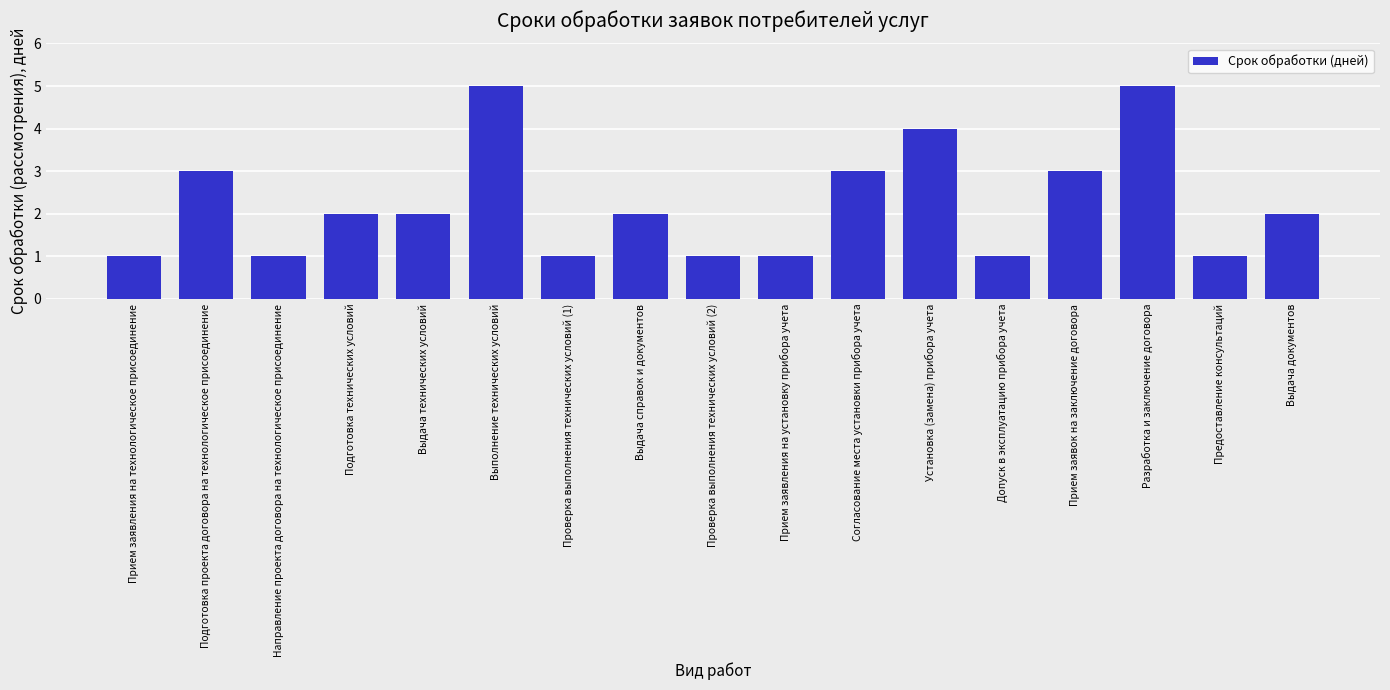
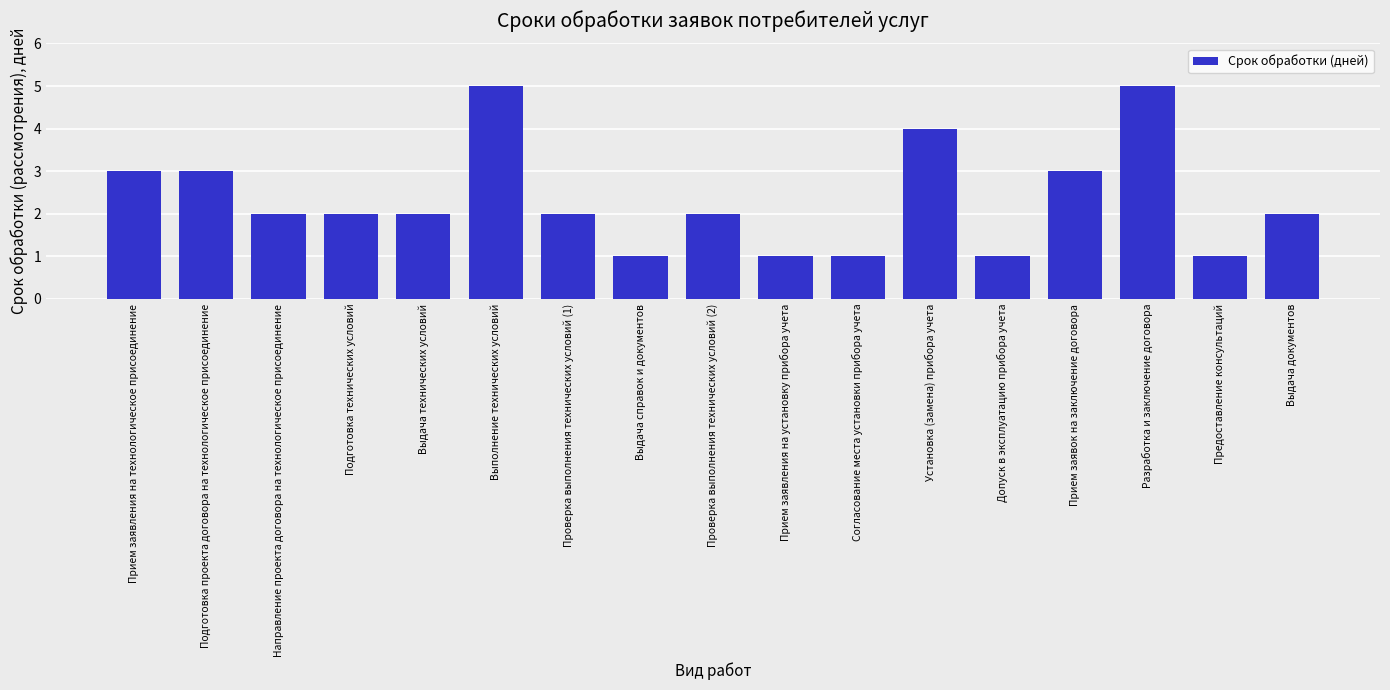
  {
-   "Прием заявления на технологическое присоединение": 1,
+   "Прием заявления на технологическое присоединение": 3,
    "Подготовка проекта договора на технологическое присоединение": 3,
-   "Направление проекта договора на технологическое присоединение": 1,
+   "Направление проекта договора на технологическое присоединение": 2,
    "Подготовка технических условий": 2,
    "Выдача технических условий": 2,
    "Выполнение технических условий": 5,
-   "Проверка выполнения технических условий (1)": 1,
-   "Выдача справок и документов": 2,
-   "Проверка выполнения технических условий (2)": 1,
+   "Проверка выполнения технических условий (1)": 2,
+   "Выдача справок и документов": 1,
+   "Проверка выполнения технических условий (2)": 2,
    "Прием заявления на установку прибора учета": 1,
-   "Согласование места установки прибора учета": 3,
+   "Согласование места установки прибора учета": 1,
    "Установка (замена) прибора учета": 4,
    "Допуск в эксплуатацию прибора учета": 1,
    "Прием заявок на заключение договора": 3,
    "Разработка и заключение договора": 5,
    "Предоставление консультаций": 1,
    "Выдача документов": 2
  }
